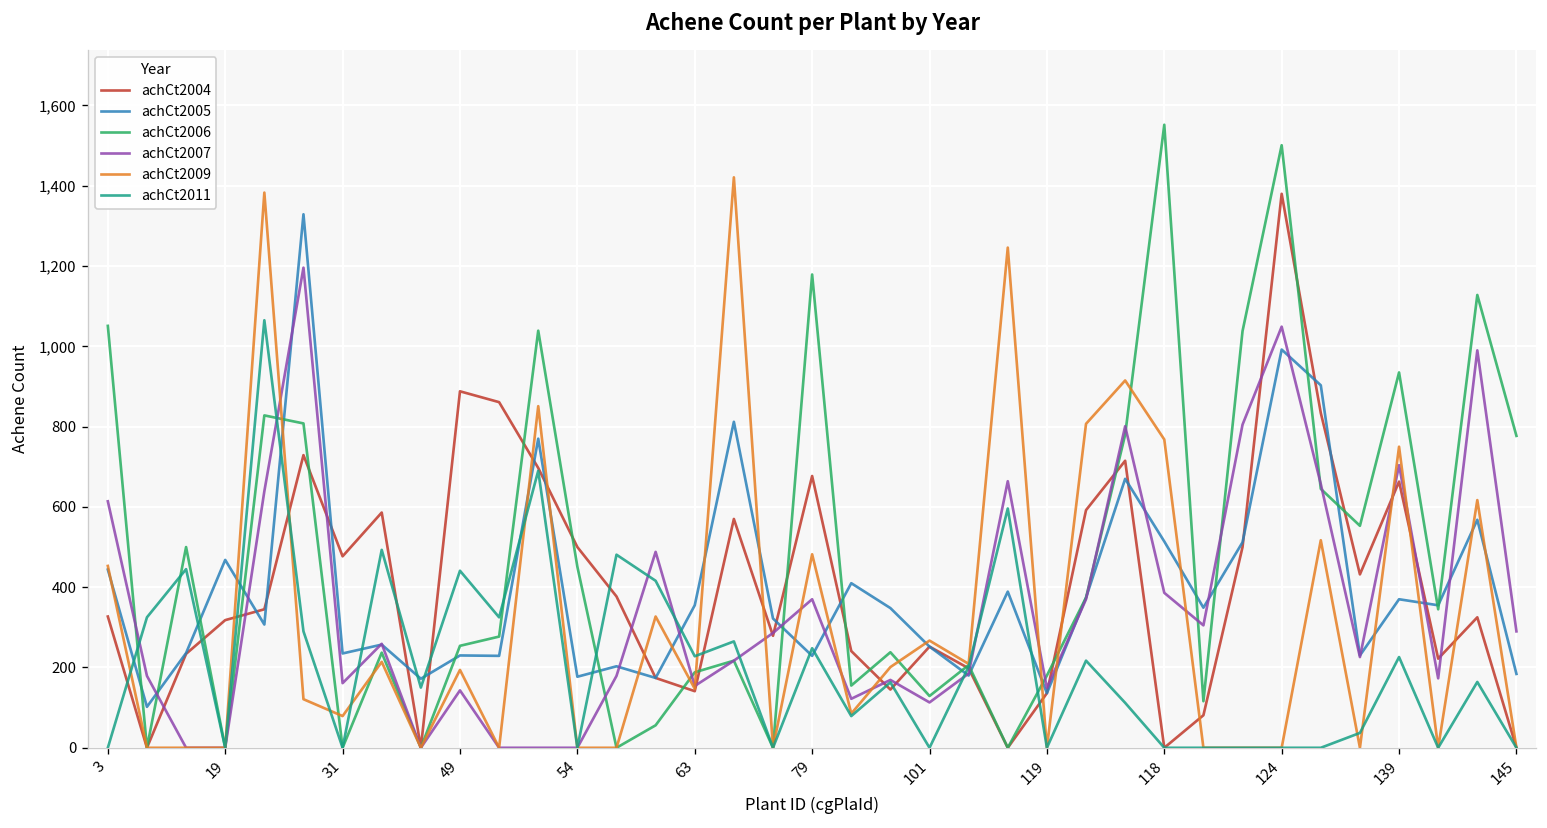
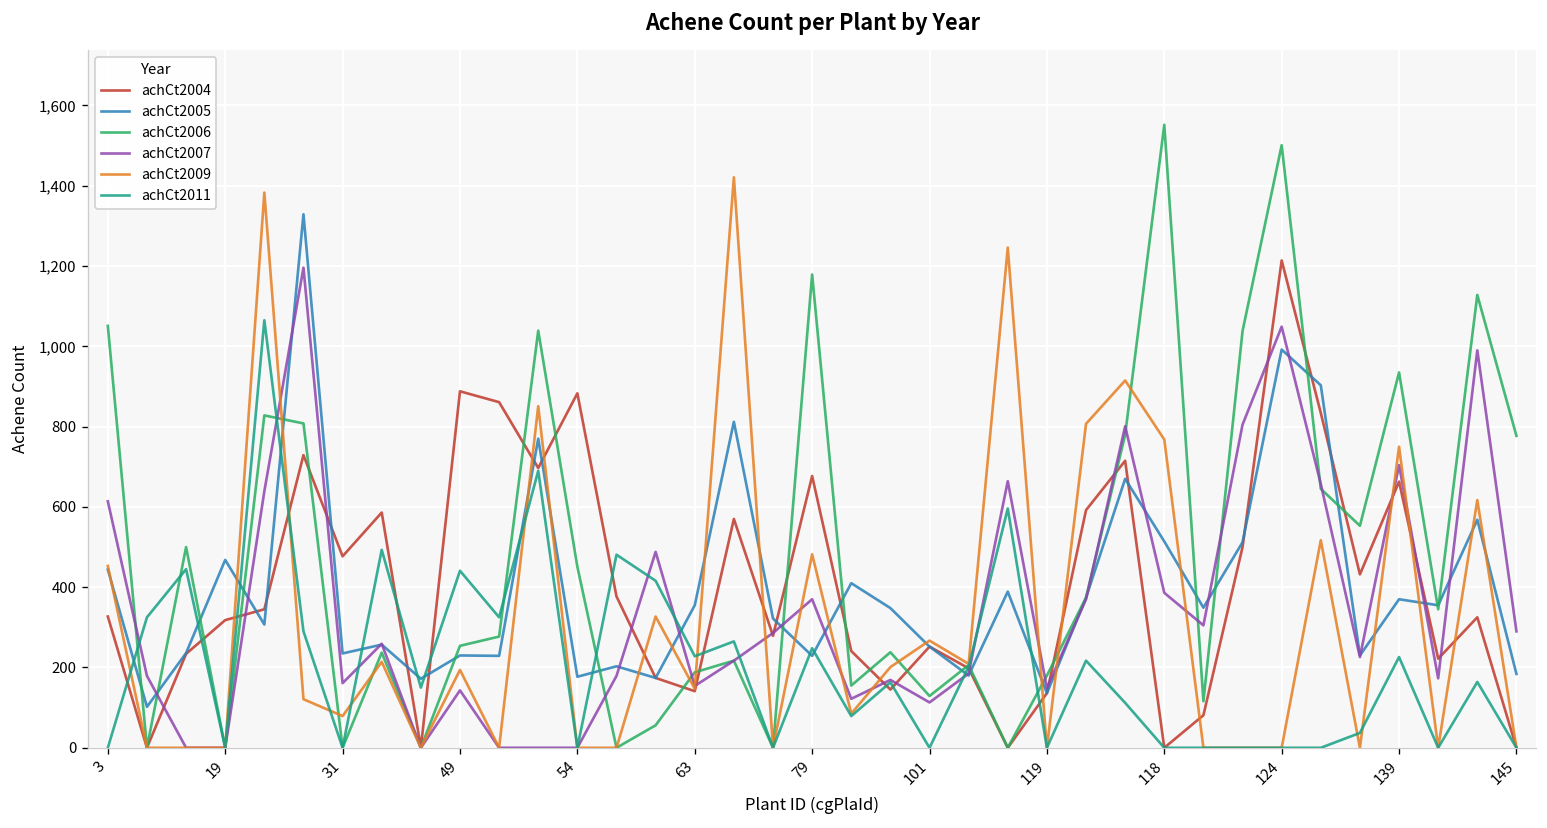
  {
    "achCt2004": {
      "3": "330",
      "49": "890",
-     "54": "500",
+     "54": "880",
      "79": "680",
-     "124": "1,380",
+     "124": "1,210",
      "139": "660"
    },
    "achCt2005": {
      "3": "440",
      "49": "230",
      "54": "180",
      "63": "360",
      "79": "230",
      "118": "510",
      "124": "990",
      "139": "370",
      "145": "180"
    },
    "achCt2007": {
      "3": "610",
      "49": "140",
      "79": "370",
      "101": "110",
      "119": "150",
      "118": "390",
      "124": "1,050",
      "139": "700",
      "145": "290"
    },
    "achCt2009": {
      "3": "450",
      "49": "190",
      "79": "480",
      "101": "270",
      "118": "770",
      "139": "750"
    }
  }
